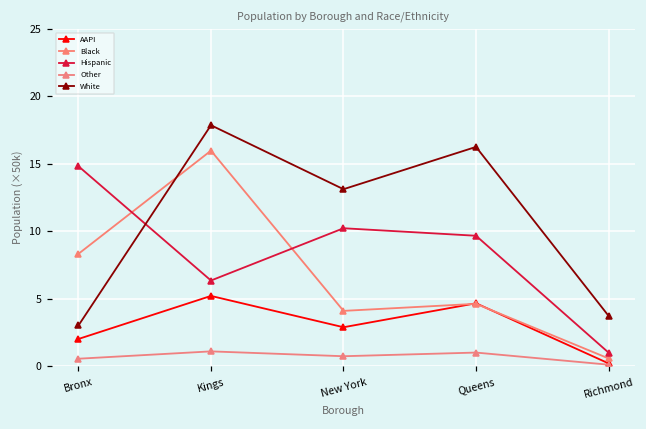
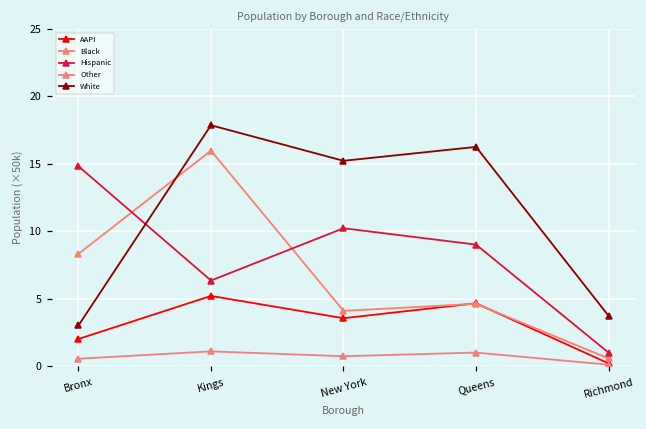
  {
    "AAPI": {
      "Bronx": 2.0,
      "Kings": 5.2,
-     "New York": 2.9
+     "New York": 3.6
    },
    "Hispanic": {
      "Bronx": 14.8,
      "Kings": 6.4,
      "New York": 10.2,
-     "Queens": 9.7,
+     "Queens": 9.0,
      "Richmond": 1.0
    },
    "White": {
      "Bronx": 3.0,
      "Kings": 17.9,
-     "New York": 13.1,
+     "New York": 15.2,
      "Queens": 16.3,
      "Richmond": 3.7
    }
  }
